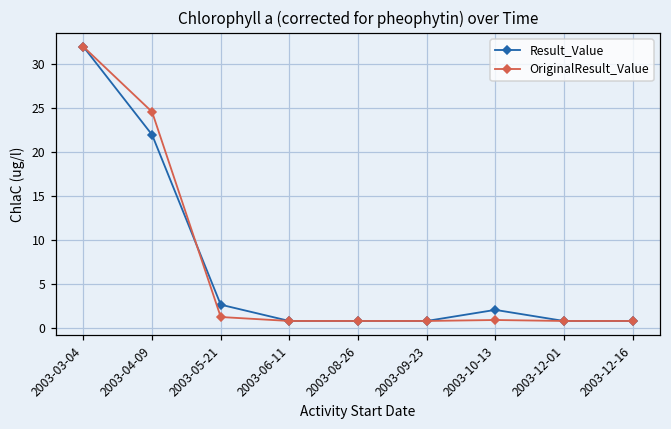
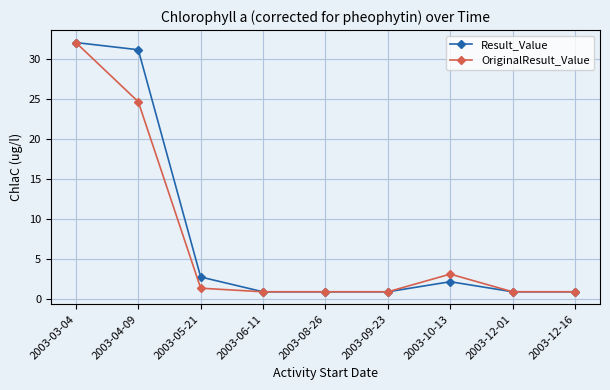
  {
    "Result_Value": {
-     "2003-04-09": 22,
+     "2003-04-09": 31,
      "2003-05-21": 3,
      "2003-10-13": 2
    },
    "OriginalResult_Value": {
      "2003-04-09": 25,
      "2003-05-21": 1,
-     "2003-10-13": 1
+     "2003-10-13": 3
    }
  }
